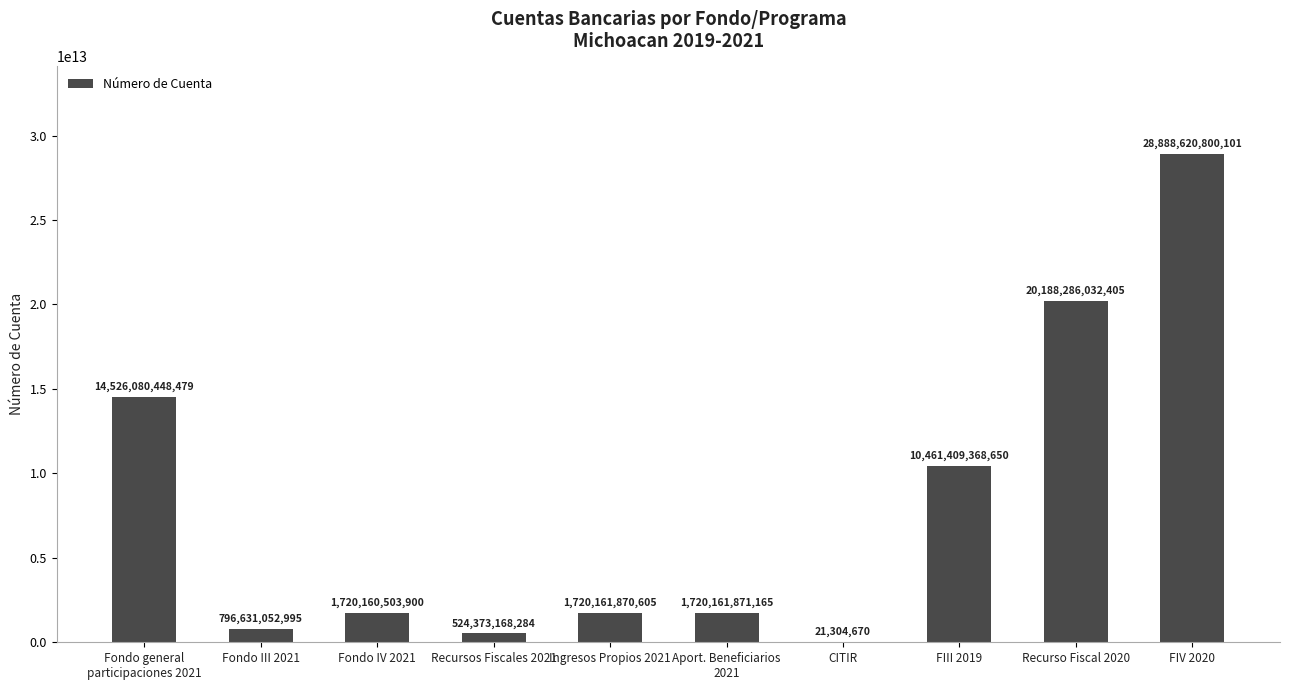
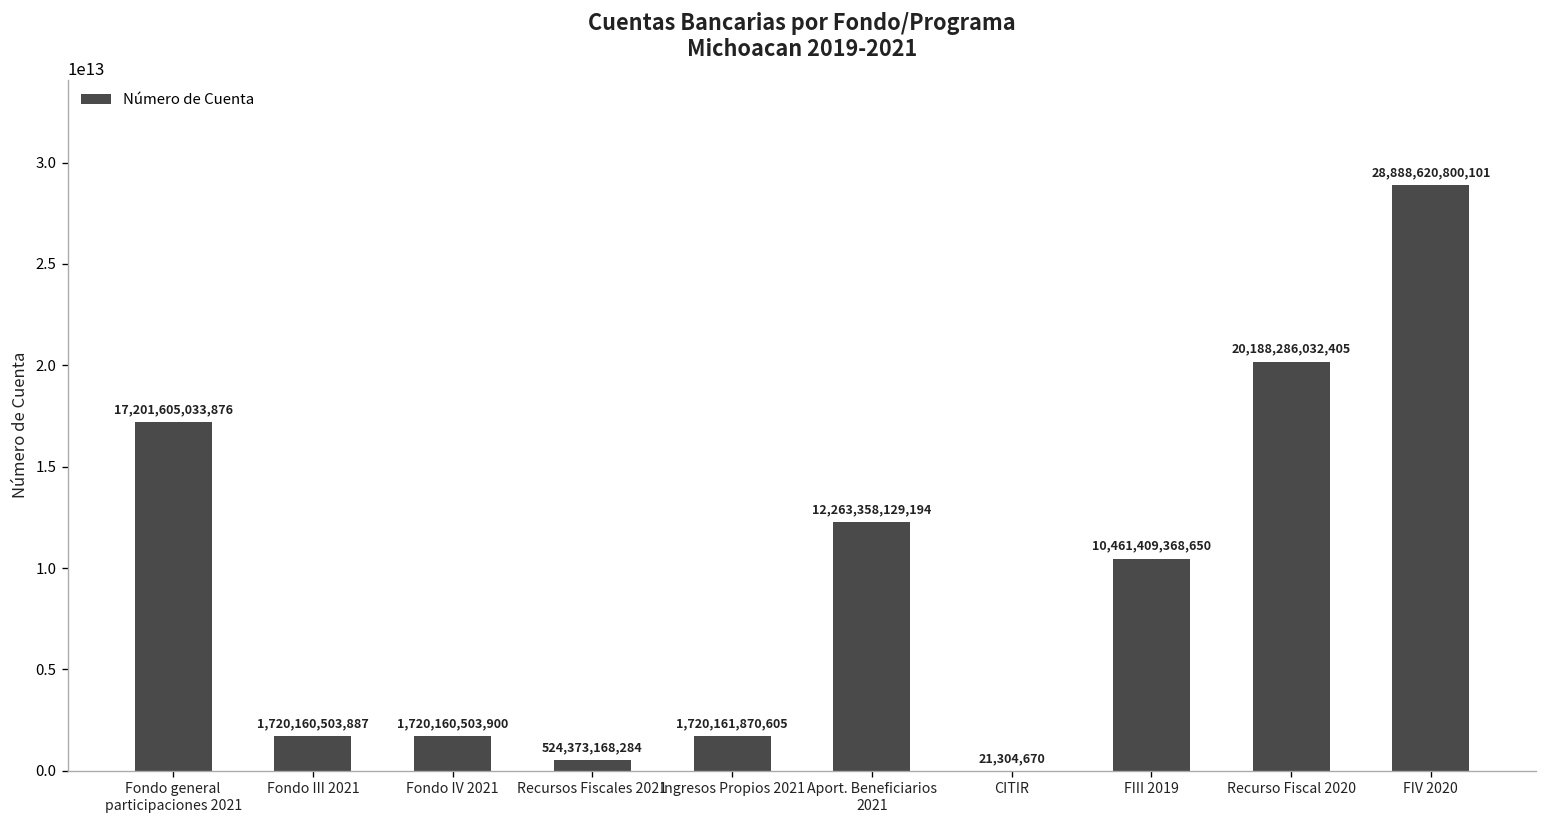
  {
-   "Fondo general participaciones 2021": "14,526,080,448,479",
-   "Fondo III 2021": "796,631,052,995",
+   "Fondo general participaciones 2021": "17,201,605,033,876",
+   "Fondo III 2021": "1,720,160,503,887",
    "Fondo IV 2021": "1,720,160,503,900",
    "Recursos Fiscales 2021": "524,373,168,284",
    "Ingresos Propios 2021": "1,720,161,870,605",
-   "Aport. Beneficiarios 2021": "1,720,161,871,165",
+   "Aport. Beneficiarios 2021": "12,263,358,129,194",
    "CITIR": "21,304,670",
    "FIII 2019": "10,461,409,368,650",
    "Recurso Fiscal 2020": "20,188,286,032,405",
    "FIV 2020": "28,888,620,800,101"
  }
